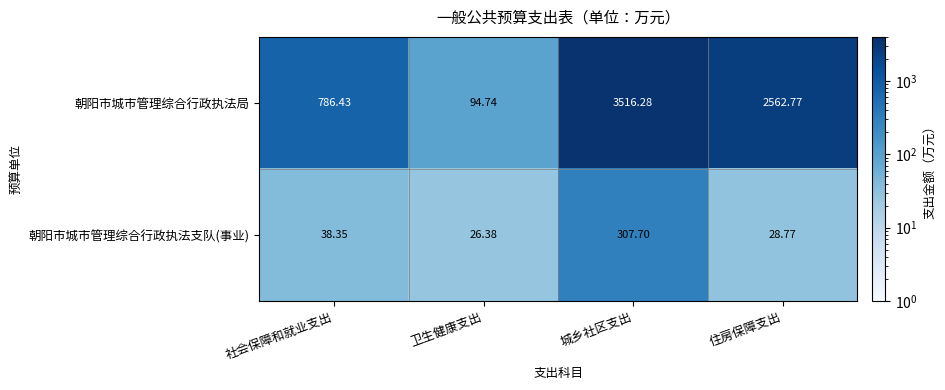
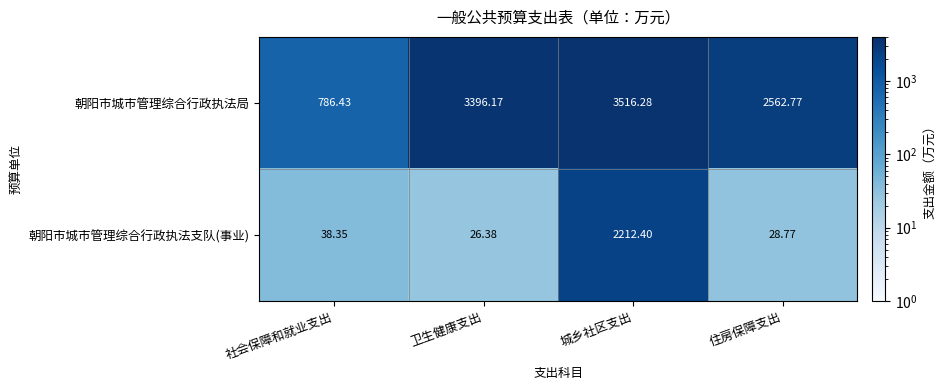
  {
    "朝阳市城市管理综合行政执法局": {
      "社会保障和就业支出": 786.43,
-     "卫生健康支出": 94.74,
+     "卫生健康支出": 3396.17,
      "城乡社区支出": 3516.28,
      "住房保障支出": 2562.77
    },
    "朝阳市城市管理综合行政执法支队(事业)": {
      "社会保障和就业支出": 38.35,
      "卫生健康支出": 26.38,
-     "城乡社区支出": 307.70,
+     "城乡社区支出": 2212.40,
      "住房保障支出": 28.77
    }
  }
